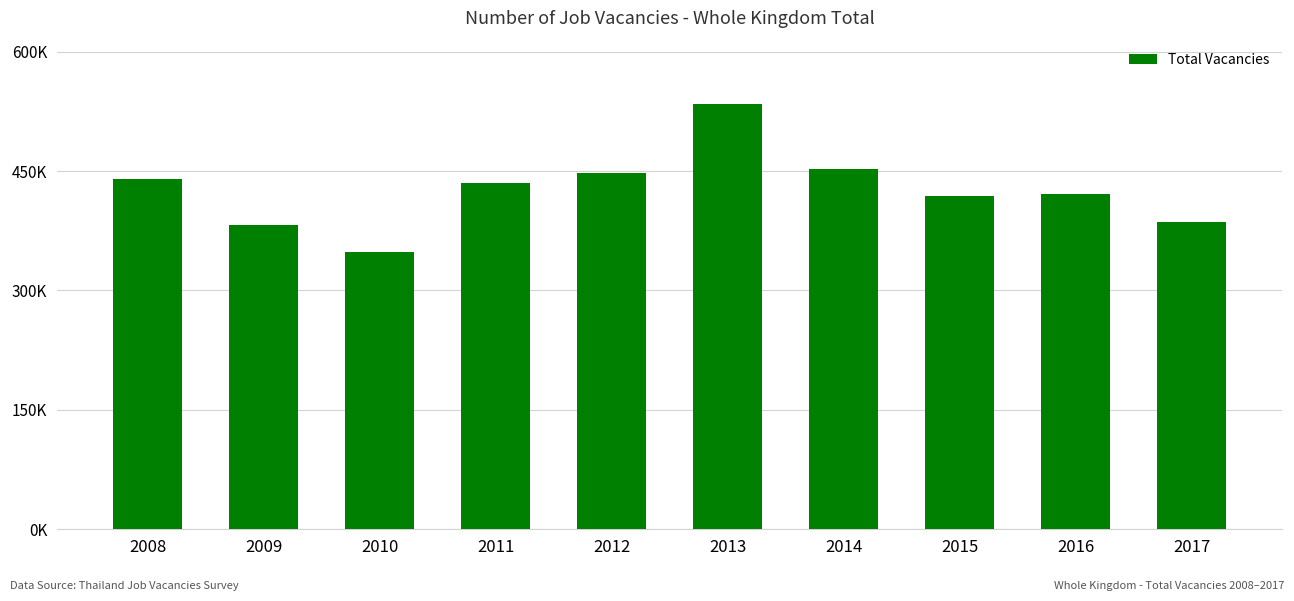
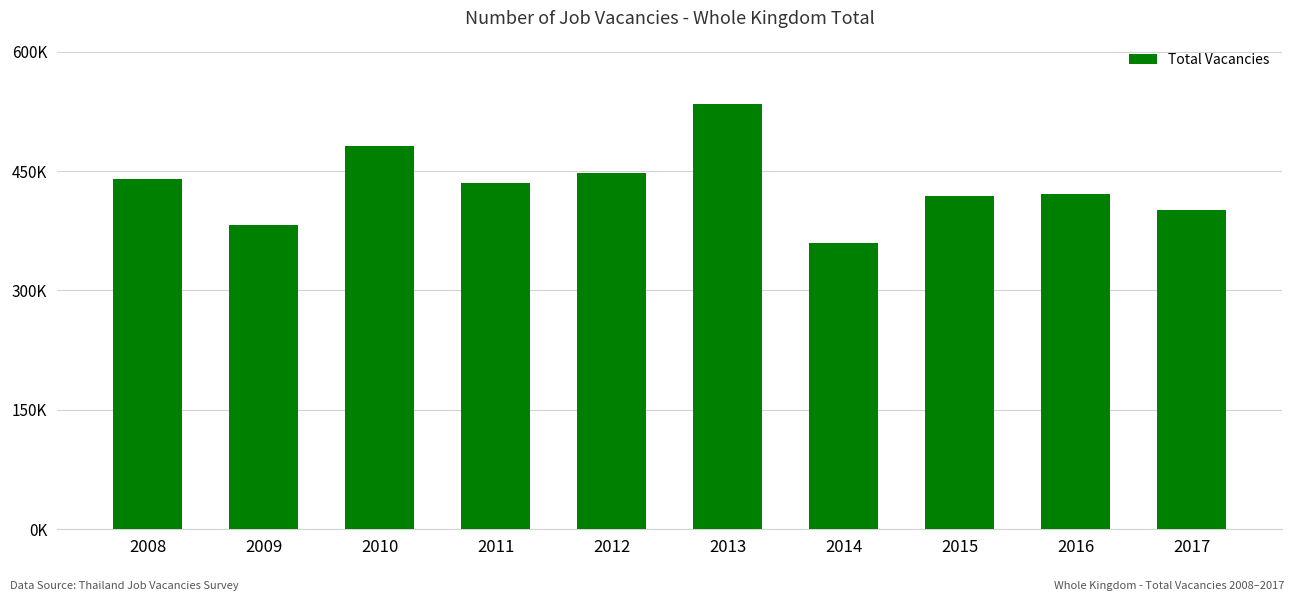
  {
    "2008": 440000,
    "2009": 380000,
-   "2010": 350000,
+   "2010": 480000,
    "2011": 440000,
    "2012": 450000,
    "2013": 530000,
-   "2014": 450000,
+   "2014": 360000,
    "2015": 420000,
    "2016": 420000,
-   "2017": 390000
+   "2017": 400000
  }
